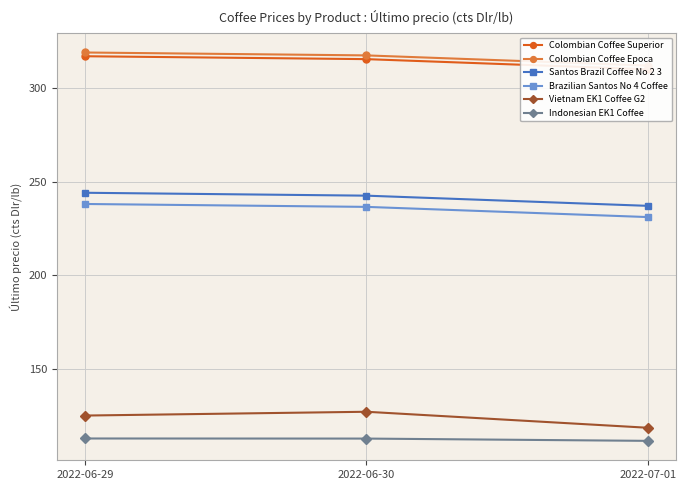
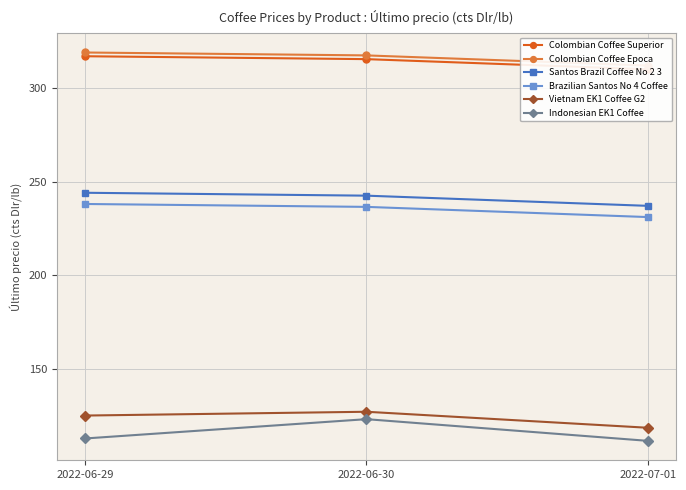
  {
    "Vietnam EK1 Coffee G2": {
      "2022-06-29": 125,
      "2022-06-30": 127,
      "2022-07-01": 118
    },
    "Indonesian EK1 Coffee": {
      "2022-06-29": 113,
-     "2022-06-30": 113,
+     "2022-06-30": 123,
      "2022-07-01": 111
    }
  }
